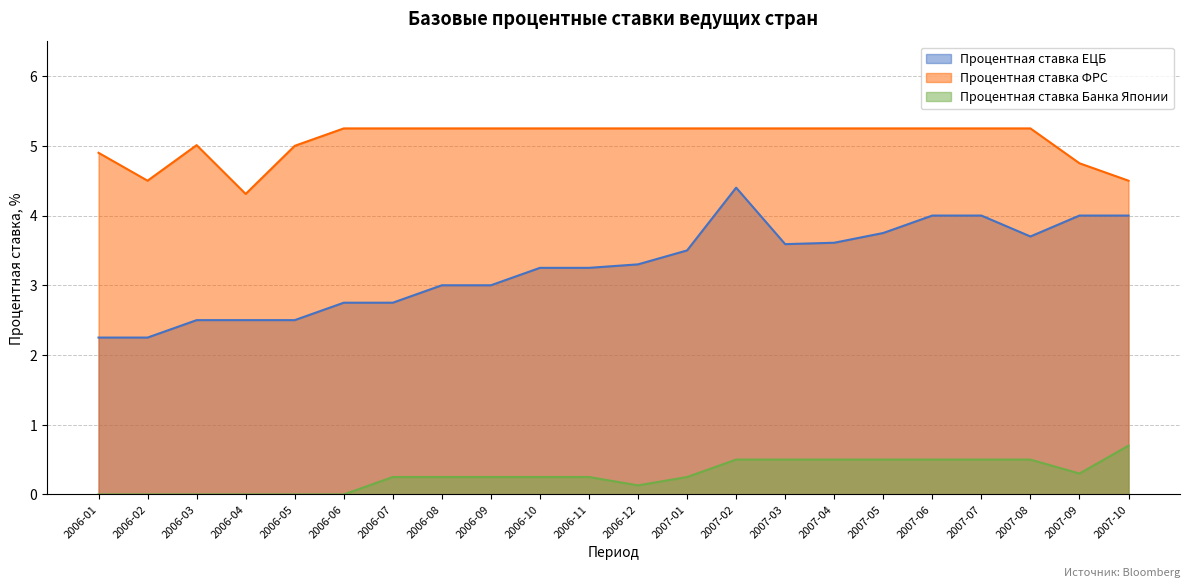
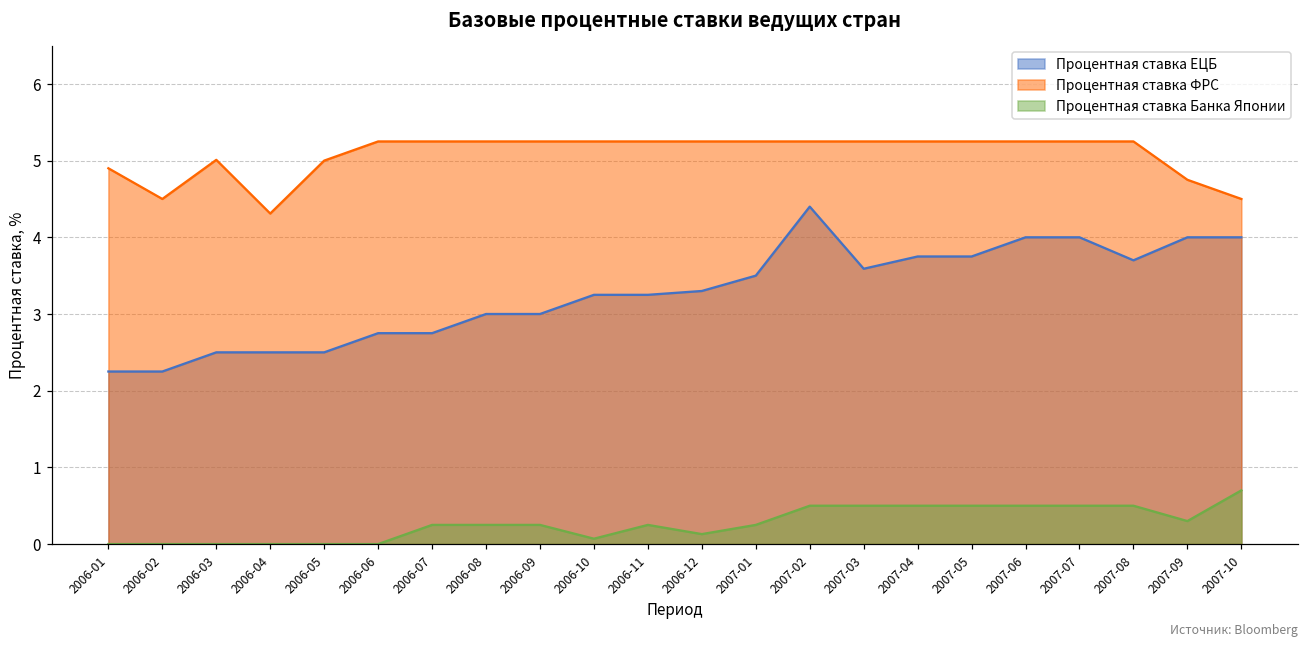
  {
    "Процентная ставка ЕЦБ": {
      "2006-01": 2.3,
      "2006-02": 2.3,
      "2006-03": 2.5,
      "2006-04": 2.5,
      "2006-05": 2.5,
      "2006-06": 2.8,
      "2006-07": 2.8,
      "2006-08": 3.0,
      "2006-09": 3.0,
      "2006-10": 3.3,
      "2006-11": 3.3,
      "2006-12": 3.3,
      "2007-01": 3.5,
      "2007-02": 4.4,
      "2007-03": 3.6,
-     "2007-04": 3.6,
+     "2007-04": 3.8,
      "2007-05": 3.8,
      "2007-06": 4.0,
      "2007-07": 4.0,
      "2007-08": 3.7,
      "2007-09": 4.0,
      "2007-10": 4.0
    },
    "Процентная ставка ФРС": {
      "2006-01": 4.9,
      "2006-02": 4.5,
      "2006-03": 5.0,
      "2006-04": 4.3,
      "2006-05": 5.0,
      "2006-06": 5.3,
      "2006-07": 5.3,
      "2006-08": 5.3,
      "2006-09": 5.3,
      "2006-10": 5.3,
      "2006-11": 5.3,
      "2006-12": 5.3,
      "2007-01": 5.3,
      "2007-02": 5.3,
      "2007-03": 5.3,
      "2007-04": 5.3,
      "2007-05": 5.3,
      "2007-06": 5.3,
      "2007-07": 5.3,
      "2007-08": 5.3,
      "2007-09": 4.8,
      "2007-10": 4.5
    },
    "Процентная ставка Банка Японии": {
      "2006-01": 0.0,
      "2006-02": 0.0,
      "2006-03": 0.0,
      "2006-04": 0.0,
      "2006-05": 0.0,
      "2006-06": 0.0,
      "2006-07": 0.3,
      "2006-08": 0.3,
      "2006-09": 0.3,
-     "2006-10": 0.3,
+     "2006-10": 0.1,
      "2006-11": 0.3,
      "2006-12": 0.1,
      "2007-01": 0.3,
      "2007-02": 0.5,
      "2007-03": 0.5,
      "2007-04": 0.5,
      "2007-05": 0.5,
      "2007-06": 0.5,
      "2007-07": 0.5,
      "2007-08": 0.5,
      "2007-09": 0.3,
      "2007-10": 0.7
    }
  }
